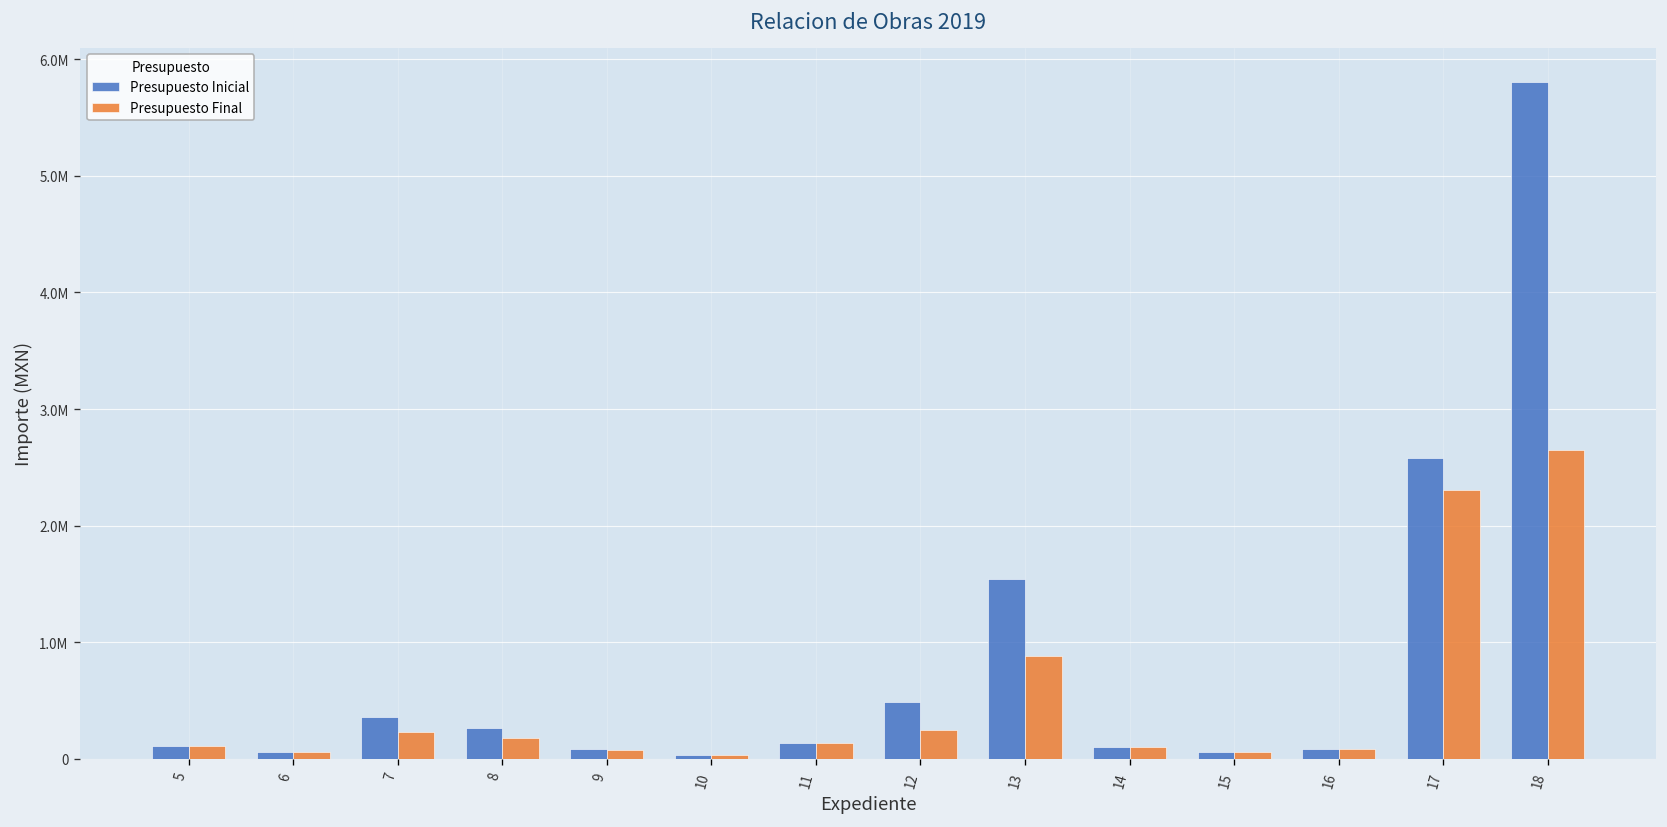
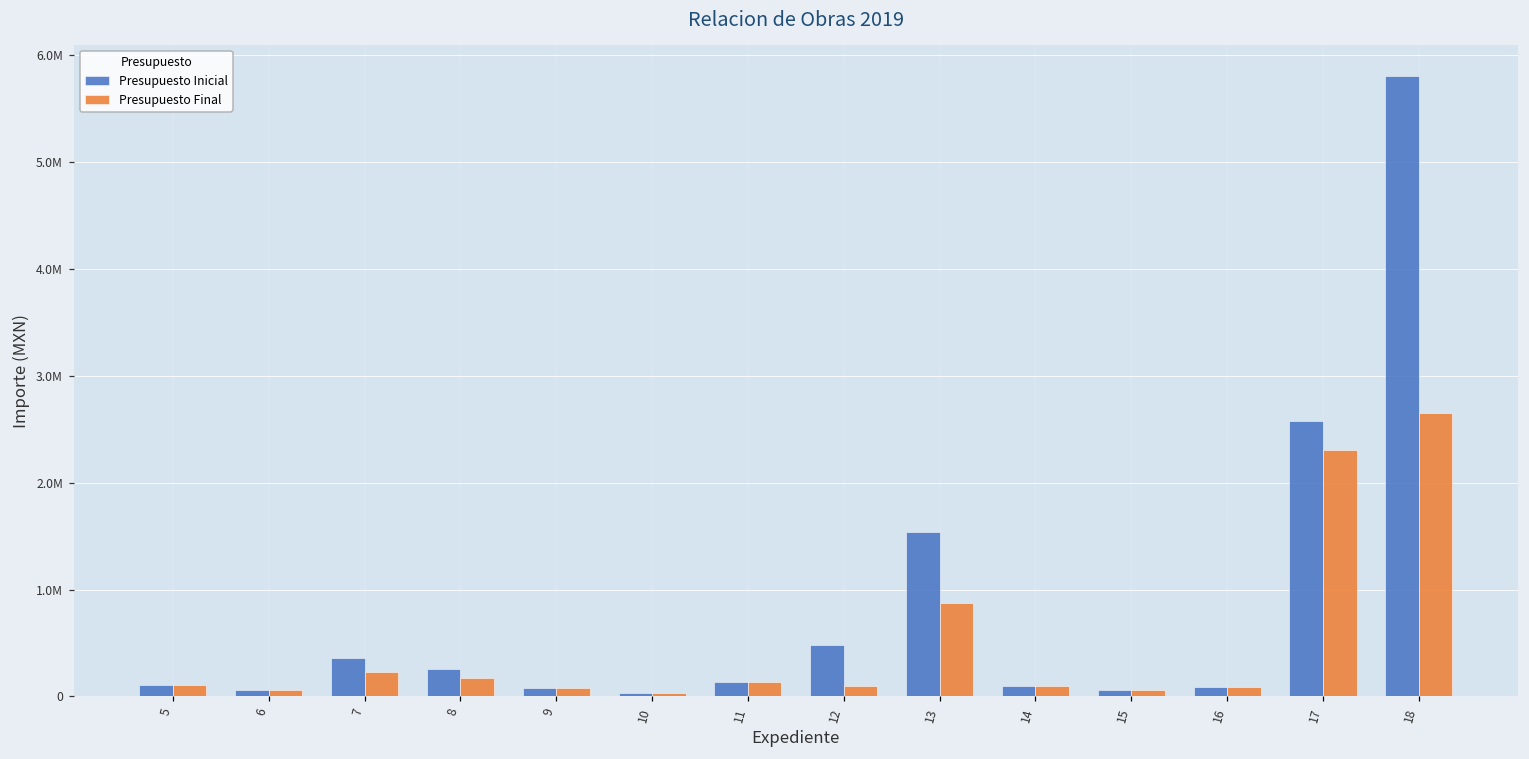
  {
    "Presupuesto Inicial": {
      "5": 100000,
      "6": 100000,
      "7": 400000,
      "8": 300000,
      "9": 100000,
      "10": 0,
      "11": 100000,
      "12": 500000,
      "13": 1500000,
      "14": 100000,
      "15": 100000,
      "16": 100000,
      "17": 2600000,
      "18": 5800000
    },
    "Presupuesto Final": {
      "5": 100000,
      "6": 100000,
      "7": 200000,
      "8": 200000,
      "9": 100000,
      "10": 0,
      "11": 100000,
-     "12": 200000,
+     "12": 100000,
      "13": 900000,
      "14": 100000,
      "15": 100000,
      "16": 100000,
      "17": 2300000,
      "18": 2600000
    }
  }
